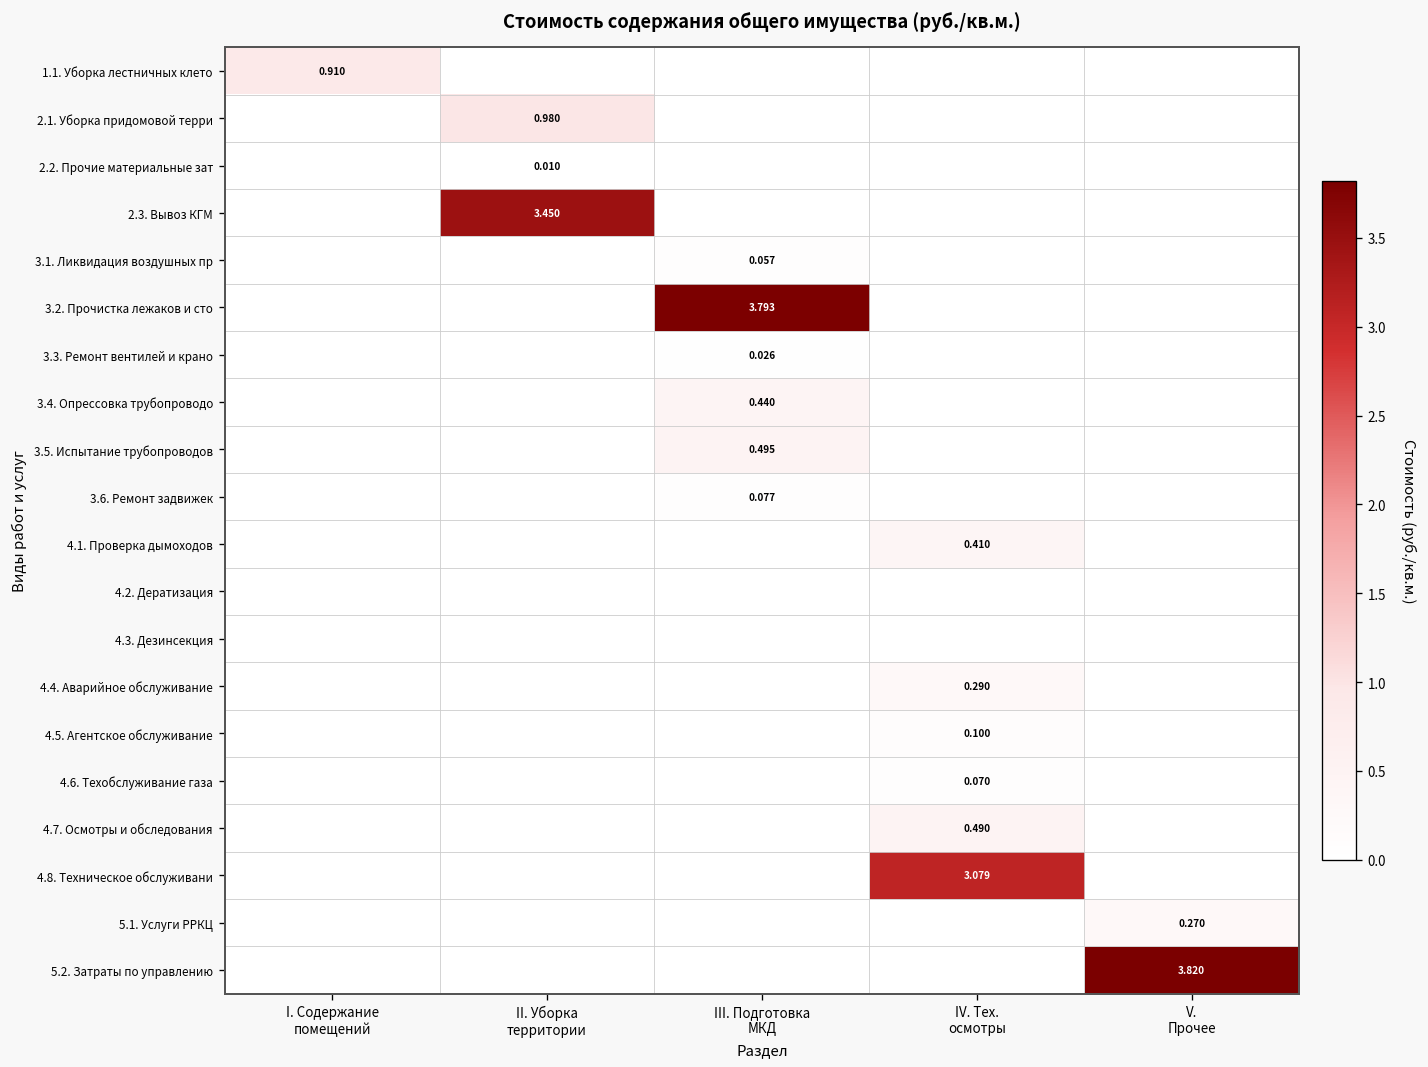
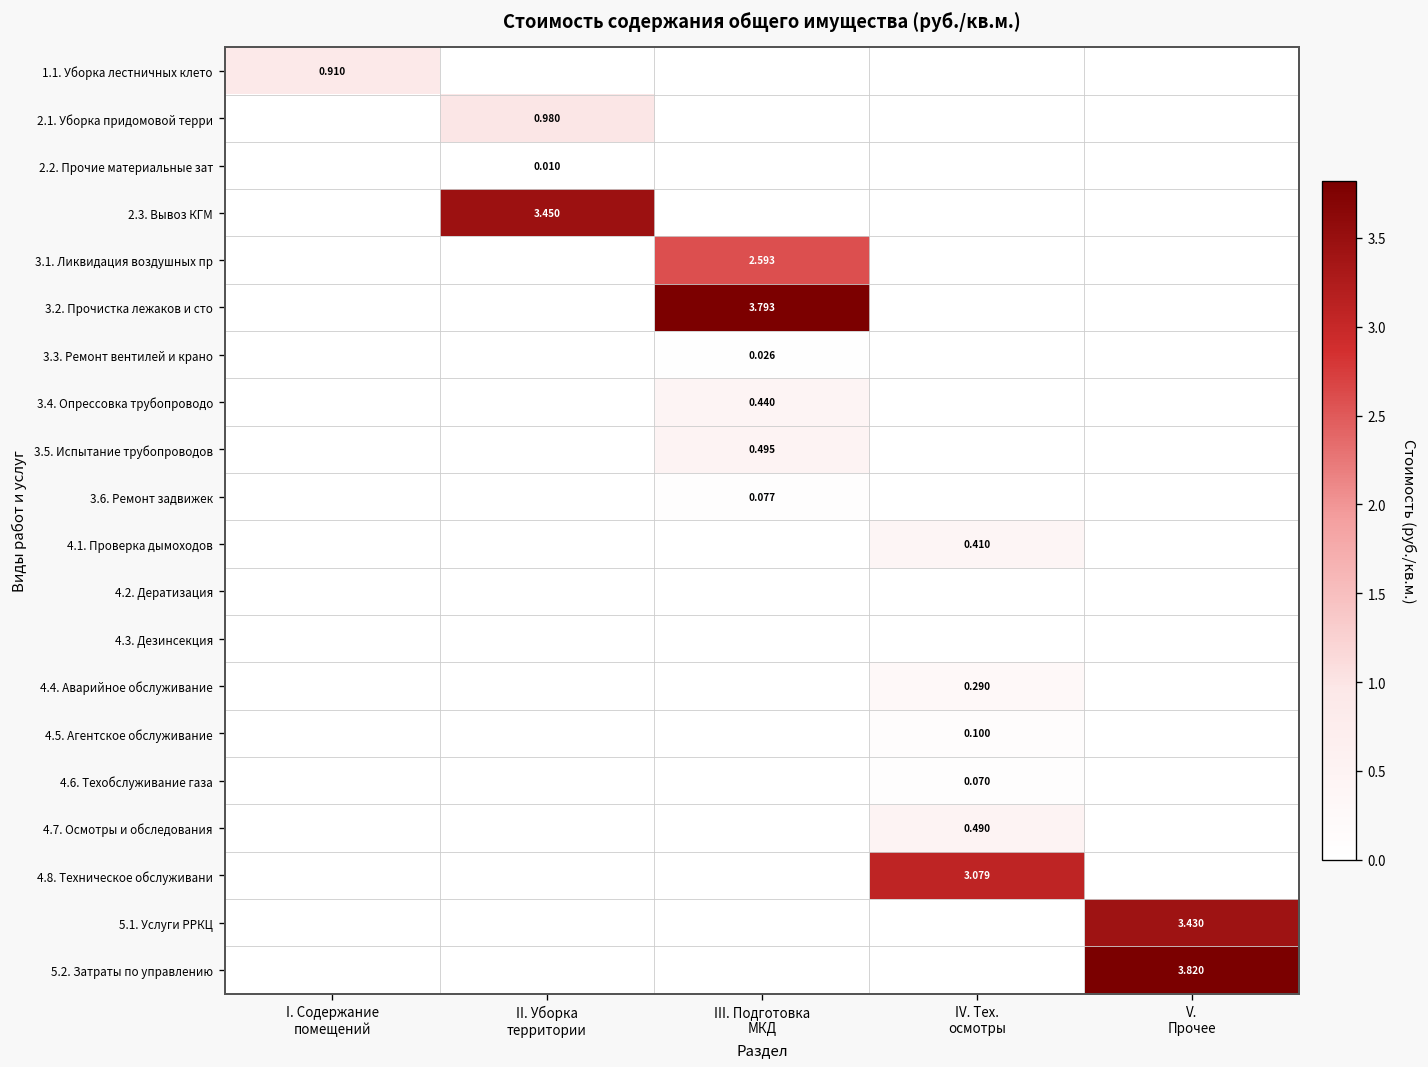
  {
    "1.1. Уборка лестничных клето": {
      "I. Содержание помещений": 0.910
    },
    "2.1. Уборка придомовой терри": {
      "II. Уборка территории": 0.980
    },
    "2.2. Прочие материальные зат": {
      "II. Уборка территории": 0.010
    },
    "2.3. Вывоз КГМ": {
      "II. Уборка территории": 3.450
    },
    "3.1. Ликвидация воздушных пр": {
-     "III. Подготовка МКД": 0.057
+     "III. Подготовка МКД": 2.593
    },
    "3.2. Прочистка лежаков и сто": {
      "III. Подготовка МКД": 3.793
    },
    "3.3. Ремонт вентилей и крано": {
      "III. Подготовка МКД": 0.026
    },
    "3.4. Опрессовка трубопроводо": {
      "III. Подготовка МКД": 0.440
    },
    "3.5. Испытание трубопроводов": {
      "III. Подготовка МКД": 0.495
    },
    "3.6. Ремонт задвижек": {
      "III. Подготовка МКД": 0.077
    },
    "4.1. Проверка дымоходов": {
      "IV. Тех. осмотры": 0.410
    },
    "4.4. Аварийное обслуживание": {
      "IV. Тех. осмотры": 0.290
    },
    "4.5. Агентское обслуживание": {
      "IV. Тех. осмотры": 0.100
    },
    "4.6. Техобслуживание газа": {
      "IV. Тех. осмотры": 0.070
    },
    "4.7. Осмотры и обследования": {
      "IV. Тех. осмотры": 0.490
    },
    "4.8. Техническое обслуживани": {
      "IV. Тех. осмотры": 3.079
    },
    "5.1. Услуги РРКЦ": {
-     "V. Прочее": 0.270
+     "V. Прочее": 3.430
    },
    "5.2. Затраты по управлению": {
      "V. Прочее": 3.820
    }
  }
